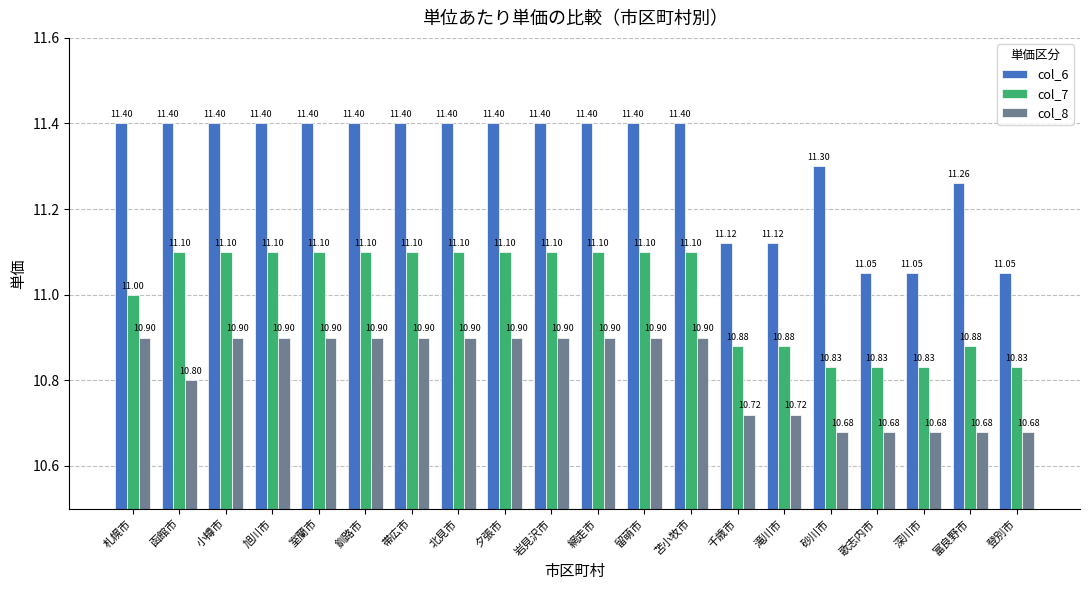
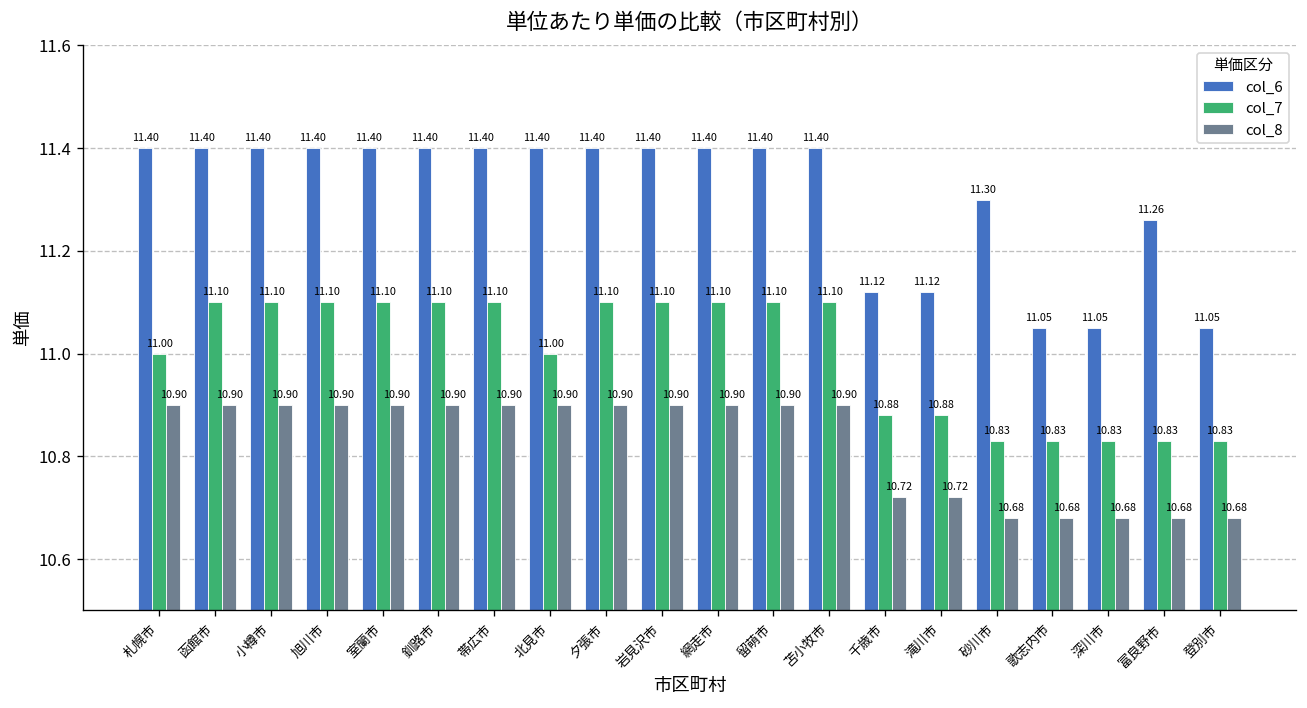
  {
    "col_6": {
      "札幌市": 11.40,
      "函館市": 11.40,
      "小樽市": 11.40,
      "旭川市": 11.40,
      "室蘭市": 11.40,
      "釧路市": 11.40,
      "帯広市": 11.40,
      "北見市": 11.40,
      "夕張市": 11.40,
      "岩見沢市": 11.40,
      "網走市": 11.40,
      "留萌市": 11.40,
      "苫小牧市": 11.40,
      "千歳市": 11.12,
      "滝川市": 11.12,
      "砂川市": 11.30,
      "歌志内市": 11.05,
      "深川市": 11.05,
      "富良野市": 11.26,
      "登別市": 11.05
    },
    "col_7": {
      "札幌市": 11.00,
      "函館市": 11.10,
      "小樽市": 11.10,
      "旭川市": 11.10,
      "室蘭市": 11.10,
      "釧路市": 11.10,
      "帯広市": 11.10,
-     "北見市": 11.10,
+     "北見市": 11.00,
      "夕張市": 11.10,
      "岩見沢市": 11.10,
      "網走市": 11.10,
      "留萌市": 11.10,
      "苫小牧市": 11.10,
      "千歳市": 10.88,
      "滝川市": 10.88,
      "砂川市": 10.83,
      "歌志内市": 10.83,
      "深川市": 10.83,
-     "富良野市": 10.88,
+     "富良野市": 10.83,
      "登別市": 10.83
    },
    "col_8": {
      "札幌市": 10.90,
-     "函館市": 10.80,
+     "函館市": 10.90,
      "小樽市": 10.90,
      "旭川市": 10.90,
      "室蘭市": 10.90,
      "釧路市": 10.90,
      "帯広市": 10.90,
      "北見市": 10.90,
      "夕張市": 10.90,
      "岩見沢市": 10.90,
      "網走市": 10.90,
      "留萌市": 10.90,
      "苫小牧市": 10.90,
      "千歳市": 10.72,
      "滝川市": 10.72,
      "砂川市": 10.68,
      "歌志内市": 10.68,
      "深川市": 10.68,
      "富良野市": 10.68,
      "登別市": 10.68
    }
  }
